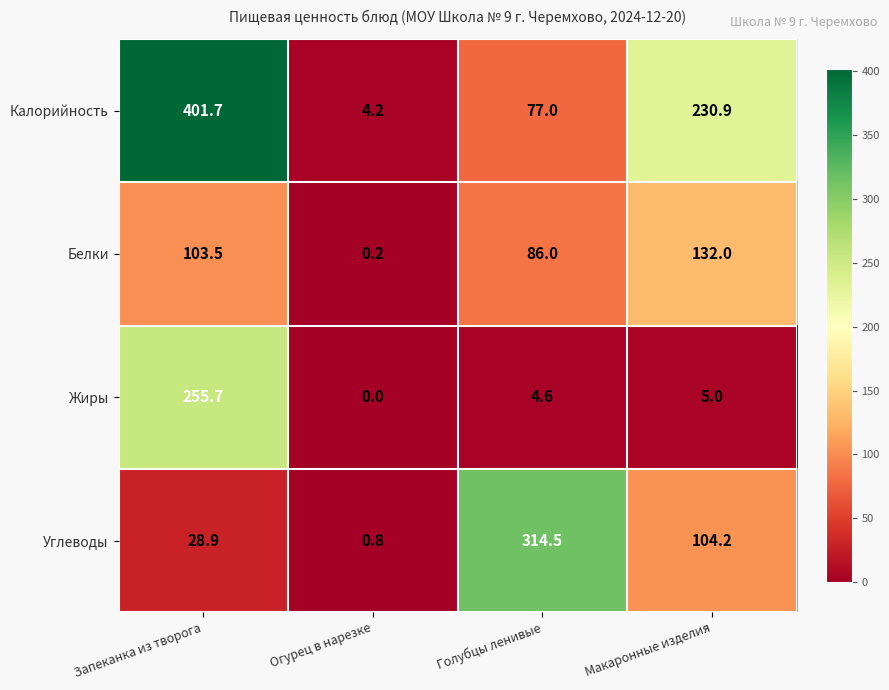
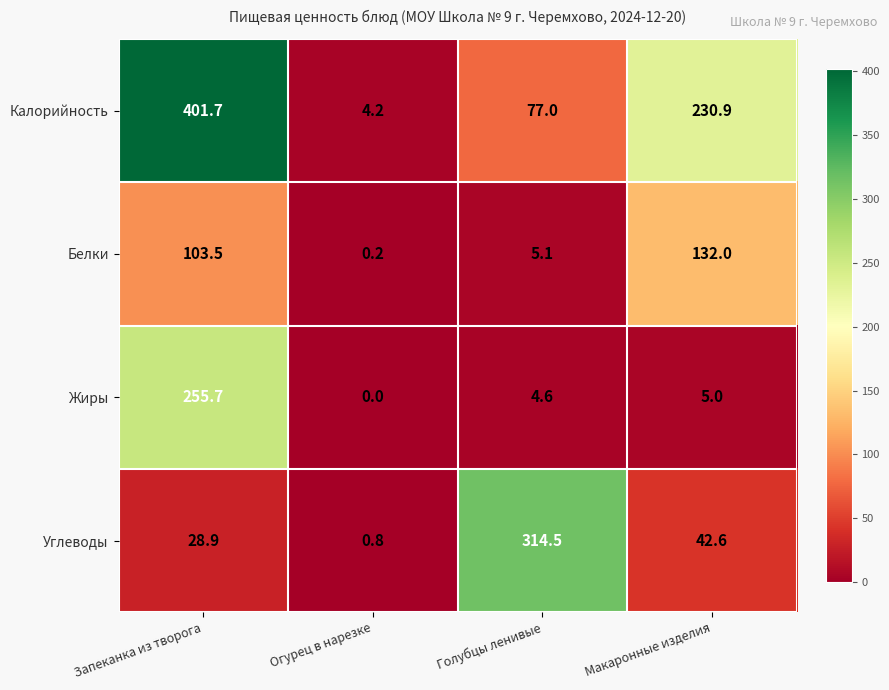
  {
    "Калорийность": {
      "Запеканка из творога": 401.7,
      "Огурец в нарезке": 4.2,
      "Голубцы ленивые": 77.0,
      "Макаронные изделия": 230.9
    },
    "Белки": {
      "Запеканка из творога": 103.5,
      "Огурец в нарезке": 0.2,
-     "Голубцы ленивые": 86.0,
+     "Голубцы ленивые": 5.1,
      "Макаронные изделия": 132.0
    },
    "Жиры": {
      "Запеканка из творога": 255.7,
      "Огурец в нарезке": 0.0,
      "Голубцы ленивые": 4.6,
      "Макаронные изделия": 5.0
    },
    "Углеводы": {
      "Запеканка из творога": 28.9,
      "Огурец в нарезке": 0.8,
      "Голубцы ленивые": 314.5,
-     "Макаронные изделия": 104.2
+     "Макаронные изделия": 42.6
    }
  }
